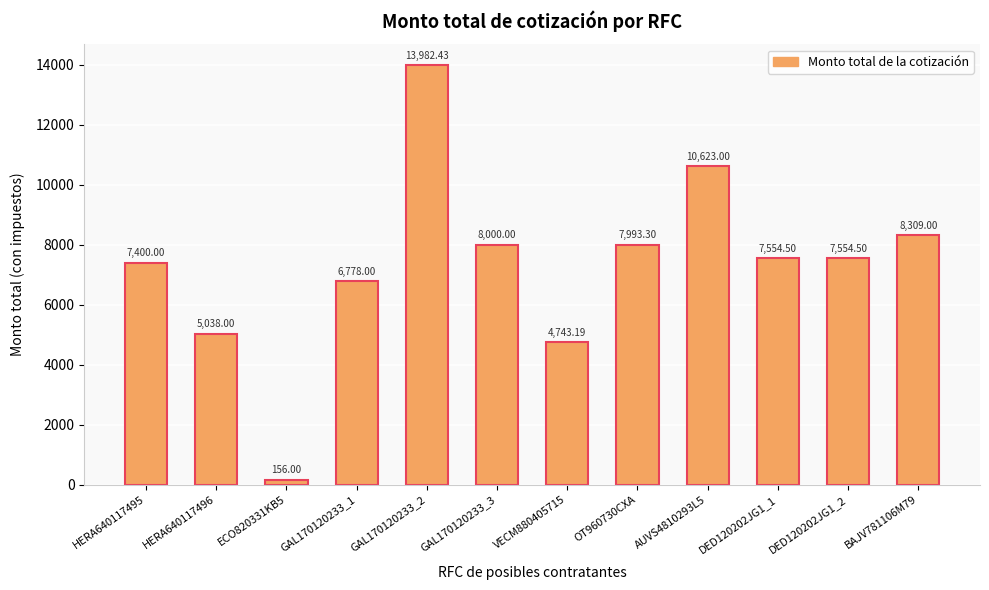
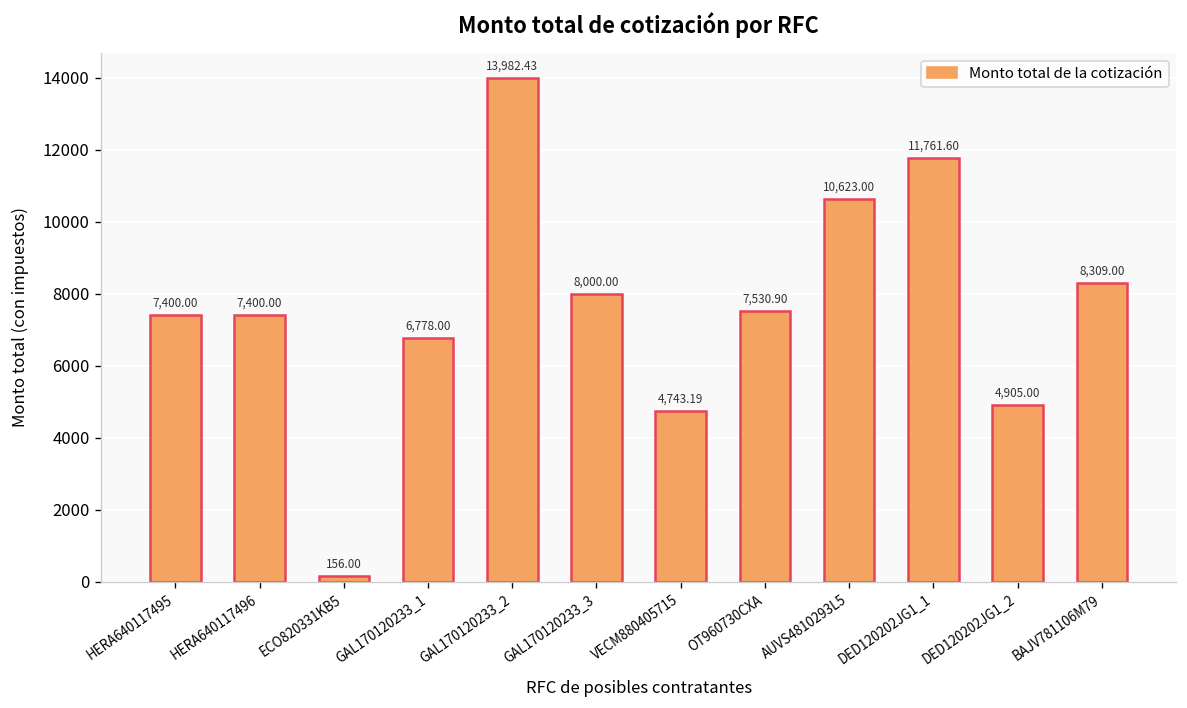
  {
    "HERA640117495": "7,400.00",
-   "HERA640117496": "5,038.00",
+   "HERA640117496": "7,400.00",
    "ECO820331KB5": "156.00",
    "GAL170120233_1": "6,778.00",
    "GAL170120233_2": "13,982.43",
    "GAL170120233_3": "8,000.00",
    "VECM880405715": "4,743.19",
-   "OT960730CXA": "7,993.30",
+   "OT960730CXA": "7,530.90",
    "AUVS4810293L5": "10,623.00",
-   "DED120202JG1_1": "7,554.50",
-   "DED120202JG1_2": "7,554.50",
+   "DED120202JG1_1": "11,761.60",
+   "DED120202JG1_2": "4,905.00",
    "BAJV781106M79": "8,309.00"
  }
